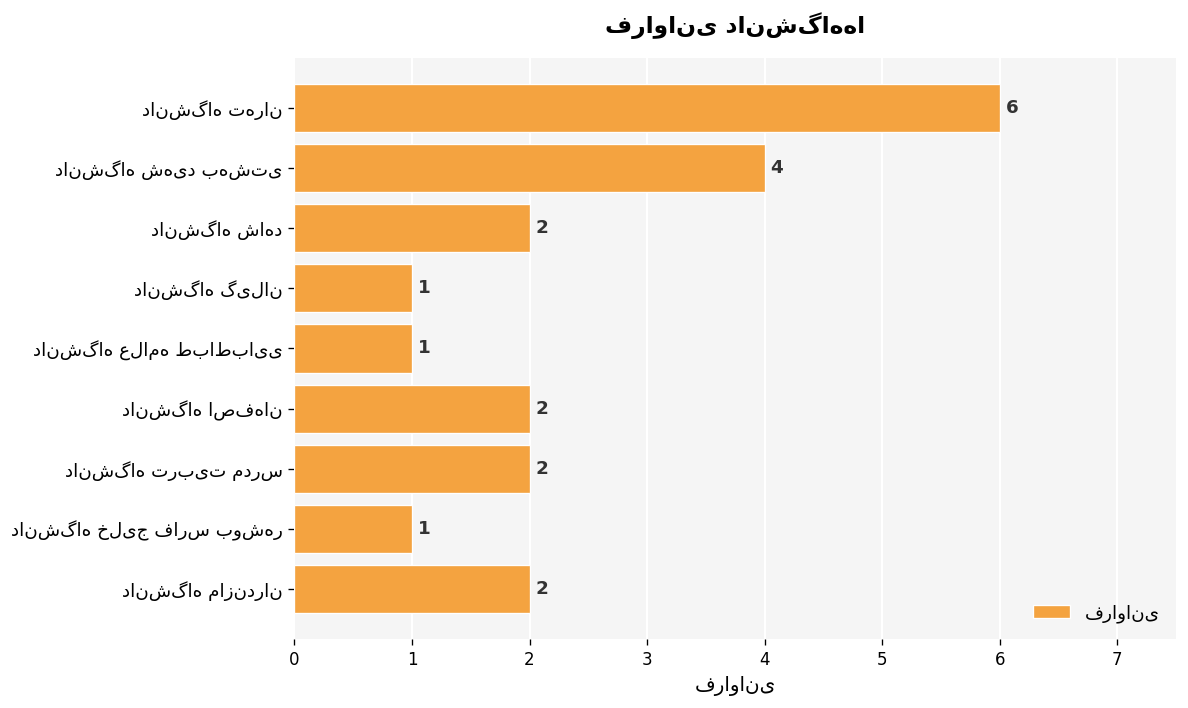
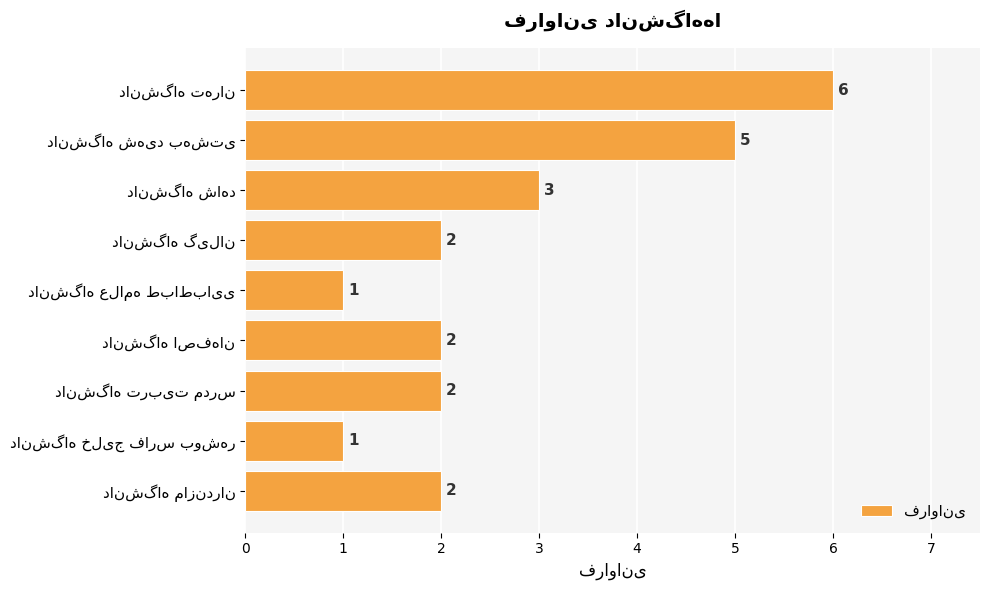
  {
    "دانشگاه تهران": 6,
-   "دانشگاه شهید بهشتی": 4,
-   "دانشگاه شاهد": 2,
-   "دانشگاه گیلان": 1,
+   "دانشگاه شهید بهشتی": 5,
+   "دانشگاه شاهد": 3,
+   "دانشگاه گیلان": 2,
    "دانشگاه علامه طباطبایی": 1,
    "دانشگاه اصفهان": 2,
    "دانشگاه تربیت مدرس": 2,
    "دانشگاه خلیج فارس بوشهر": 1,
    "دانشگاه مازندران": 2
  }
